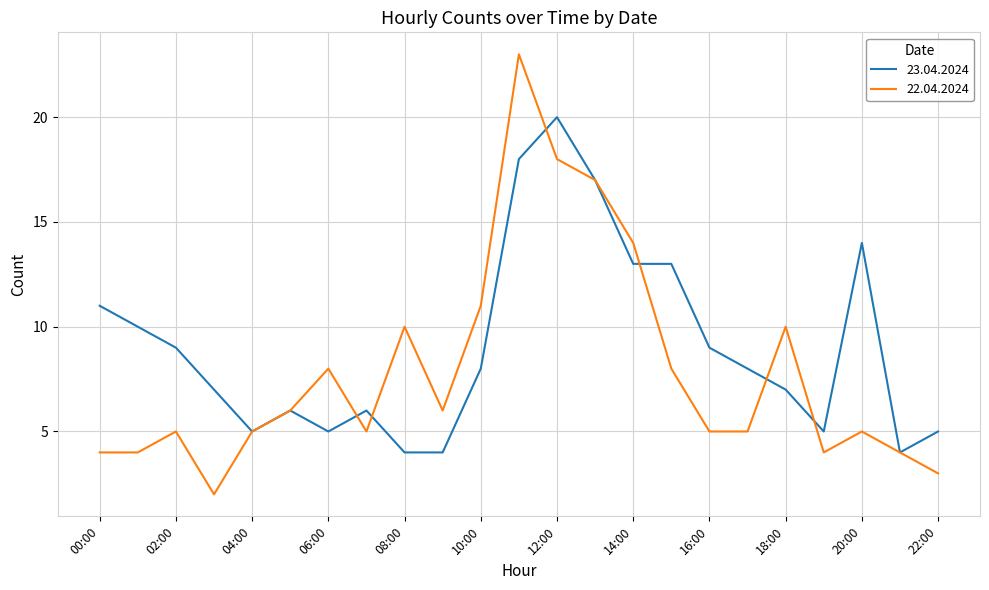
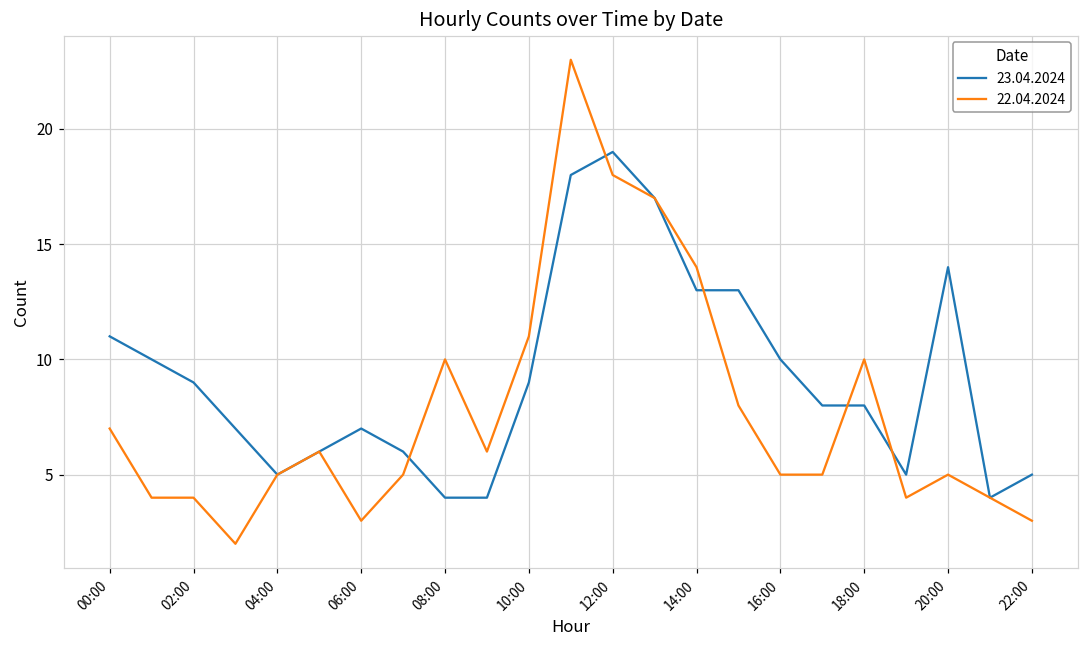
  {
    "23.04.2024": {
      "00:00": 11,
      "02:00": 9,
-     "06:00": 5,
+     "06:00": 7,
      "08:00": 4,
-     "10:00": 8,
-     "12:00": 20,
+     "10:00": 9,
+     "12:00": 19,
      "14:00": 13,
-     "16:00": 9,
-     "18:00": 7,
+     "16:00": 10,
+     "18:00": 8,
      "20:00": 14,
      "22:00": 5
    },
    "22.04.2024": {
-     "00:00": 4,
-     "02:00": 5,
-     "06:00": 8,
+     "00:00": 7,
+     "02:00": 4,
+     "06:00": 3,
      "08:00": 10,
      "10:00": 11,
      "12:00": 18,
      "14:00": 14,
      "16:00": 5,
      "18:00": 10,
      "20:00": 5,
      "22:00": 3
    }
  }
